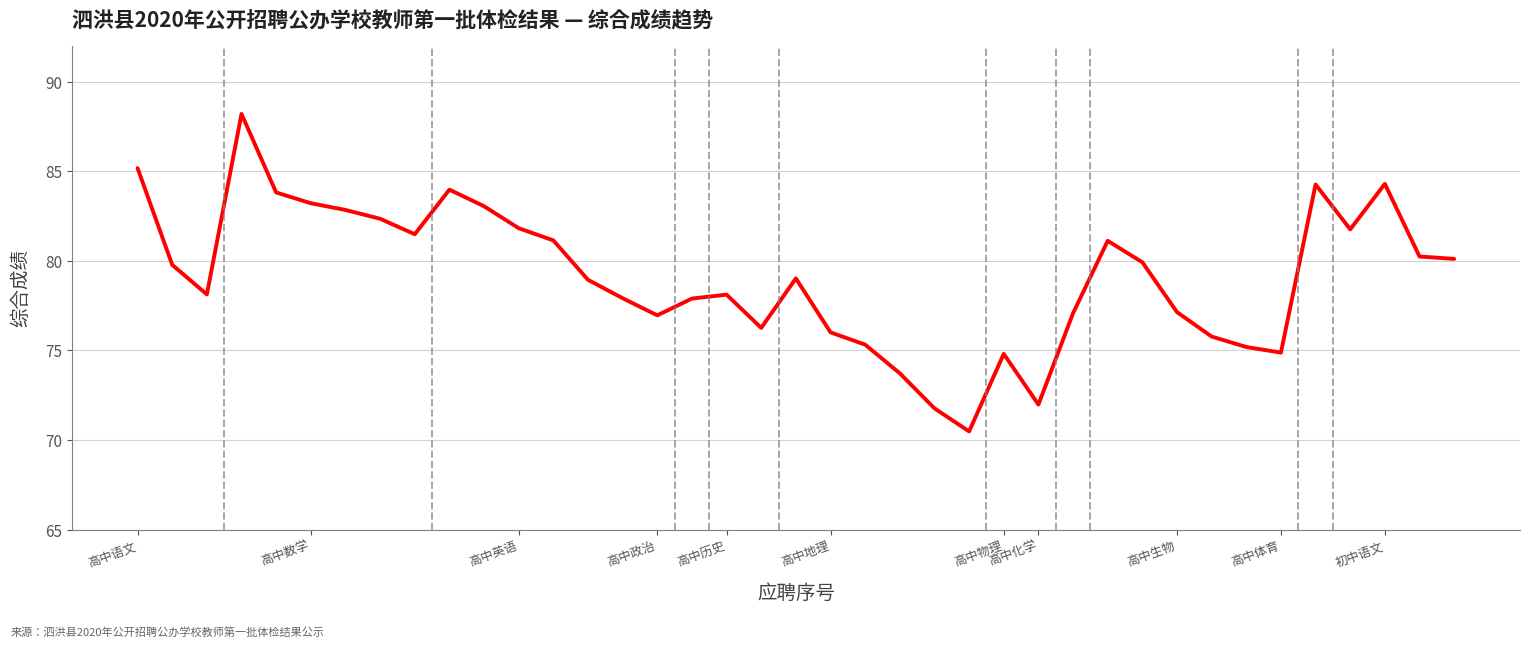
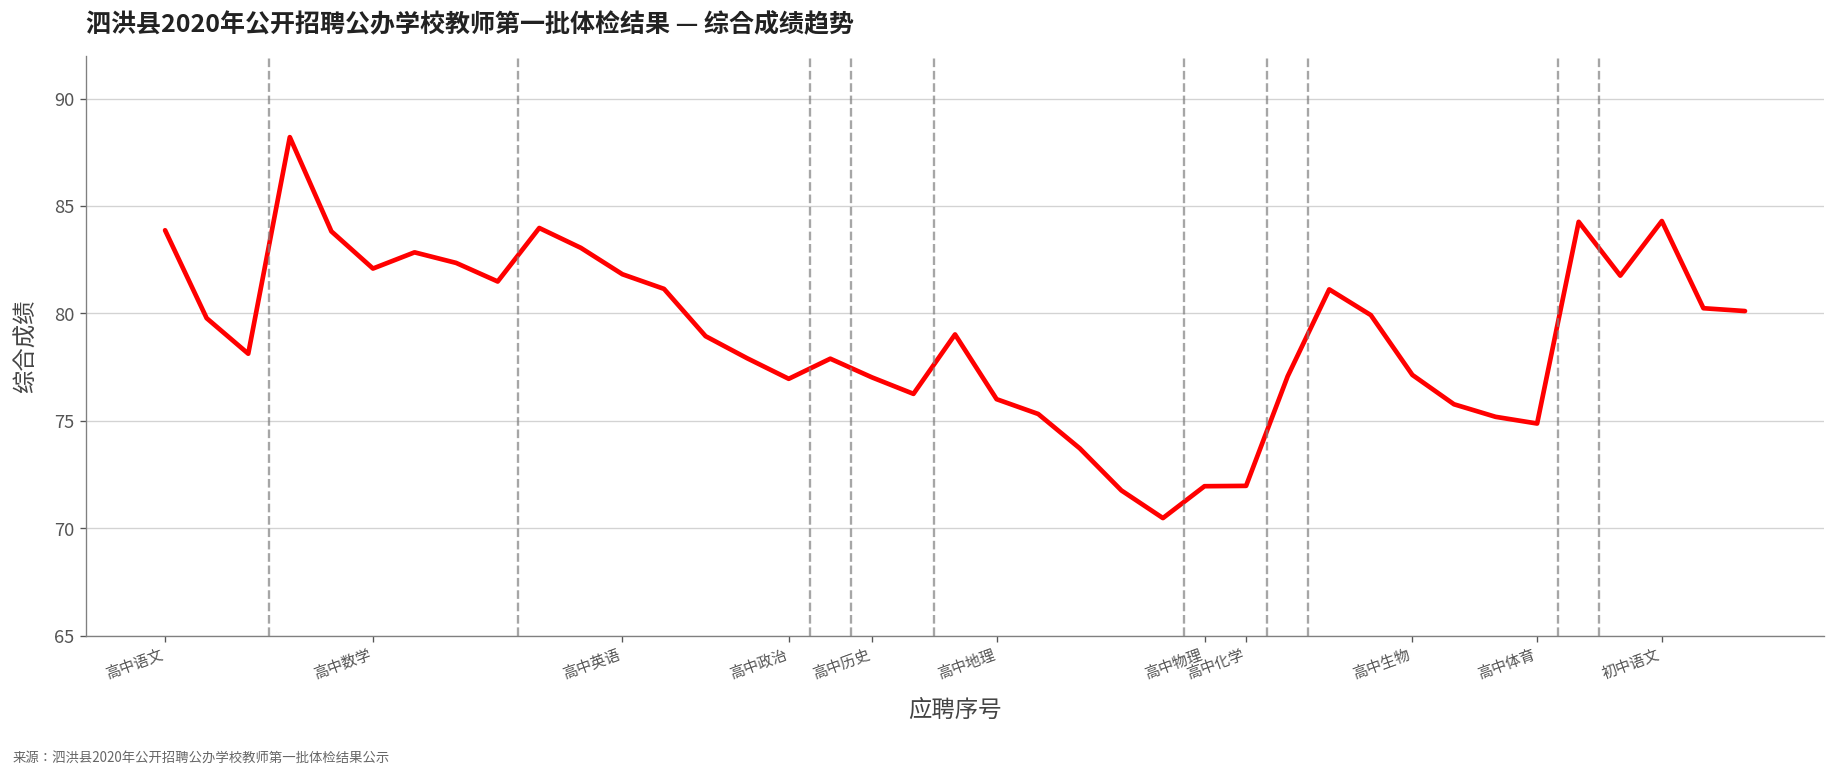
  {
-   "高中语文": 85.2,
-   "高中数学": 83.2,
+   "高中语文": 83.9,
+   "高中数学": 82.1,
    "高中英语": 81.8,
    "高中政治": 77.0,
-   "高中历史": 78.1,
+   "高中历史": 77.0,
    "高中地理": 76.0,
-   "高中物理": 74.8,
+   "高中物理": 72.0,
    "高中化学": 72.0,
    "高中生物": 77.1,
    "高中体育": 74.9,
    "初中语文": 84.3
  }
